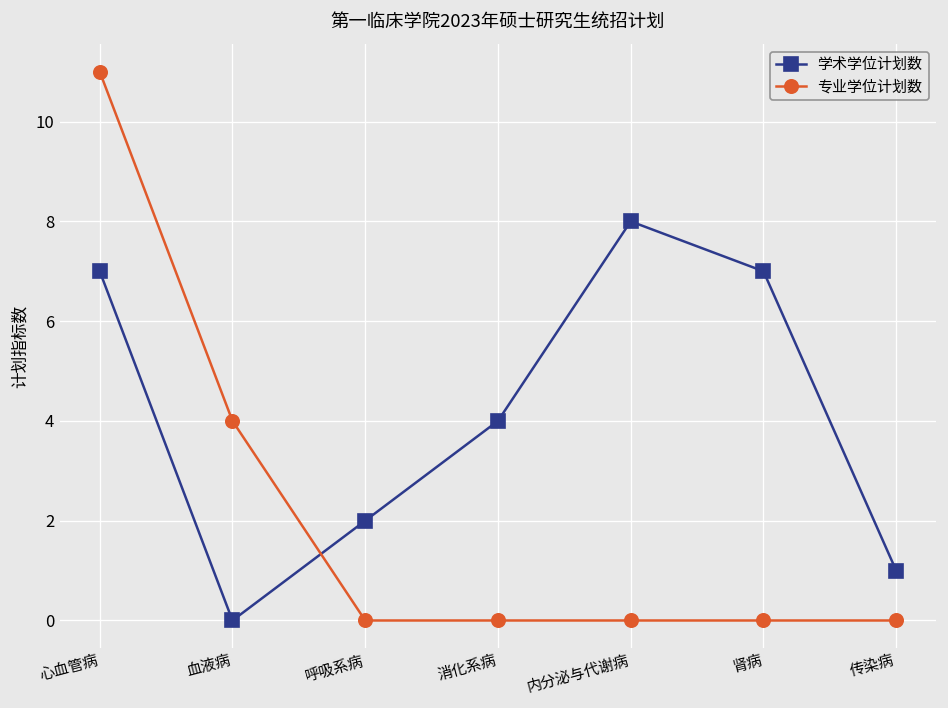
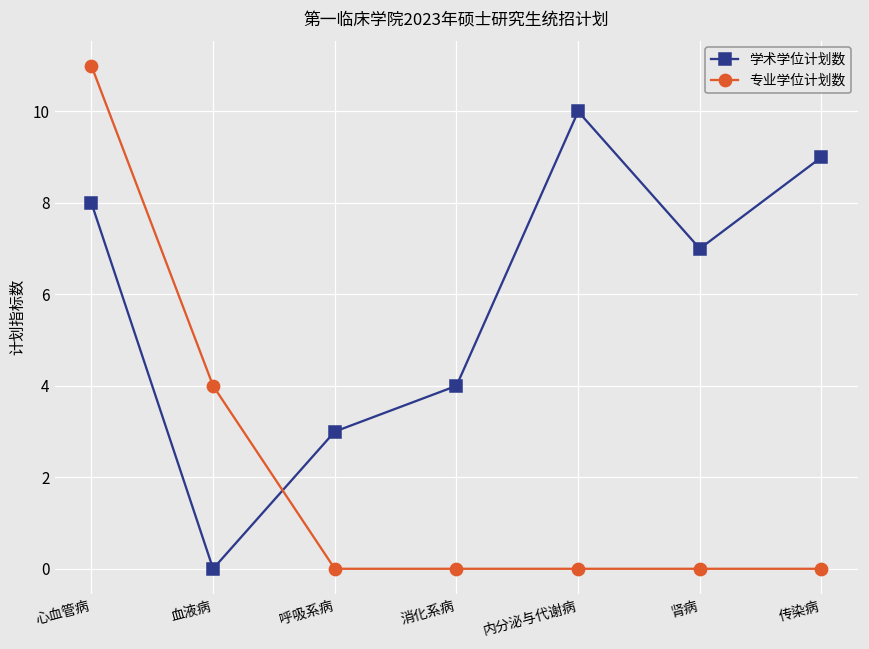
  {
    "学术学位计划数": {
-     "心血管病": 7,
+     "心血管病": 8,
      "血液病": 0,
-     "呼吸系病": 2,
+     "呼吸系病": 3,
      "消化系病": 4,
-     "内分泌与代谢病": 8,
+     "内分泌与代谢病": 10,
      "肾病": 7,
-     "传染病": 1
+     "传染病": 9
    },
    "专业学位计划数": {
      "心血管病": 11,
      "血液病": 4,
      "呼吸系病": 0,
      "消化系病": 0,
      "内分泌与代谢病": 0,
      "肾病": 0,
      "传染病": 0
    }
  }
